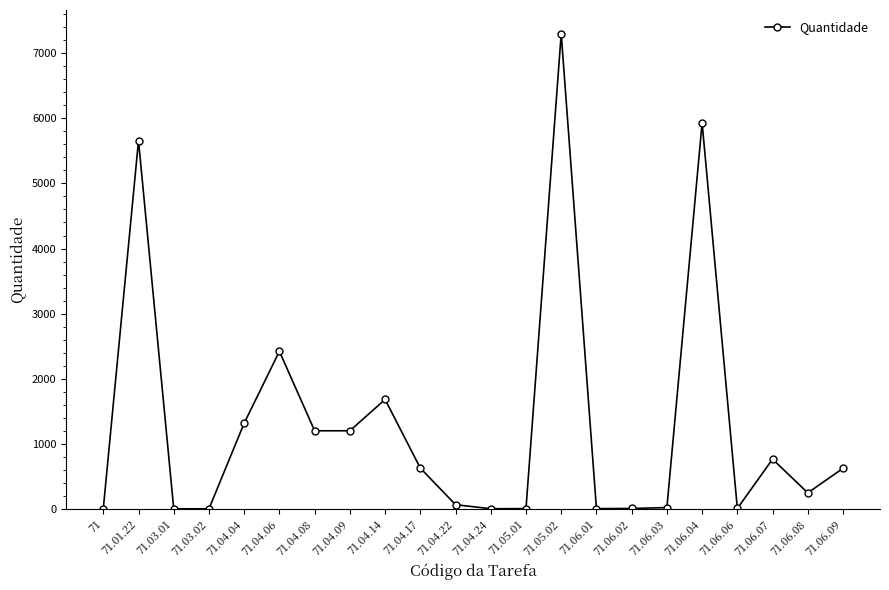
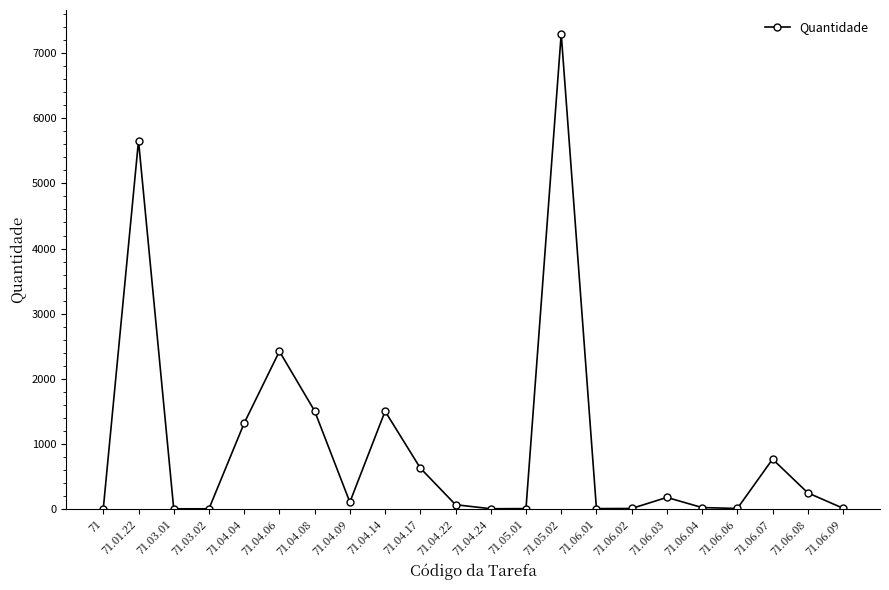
  {
    "71": 0,
    "71.01.22": 5700,
    "71.03.01": 0,
    "71.03.02": 0,
    "71.04.04": 1300,
    "71.04.06": 2400,
-   "71.04.08": 1200,
-   "71.04.09": 1200,
-   "71.04.14": 1700,
+   "71.04.08": 1500,
+   "71.04.09": 100,
+   "71.04.14": 1500,
    "71.04.17": 600,
    "71.04.22": 100,
    "71.04.24": 0,
    "71.05.01": 0,
    "71.05.02": 7300,
    "71.06.01": 0,
    "71.06.02": 0,
-   "71.06.03": 0,
-   "71.06.04": 5900,
+   "71.06.03": 200,
+   "71.06.04": 0,
    "71.06.06": 0,
    "71.06.07": 800,
    "71.06.08": 200,
-   "71.06.09": 600
+   "71.06.09": 0
  }
